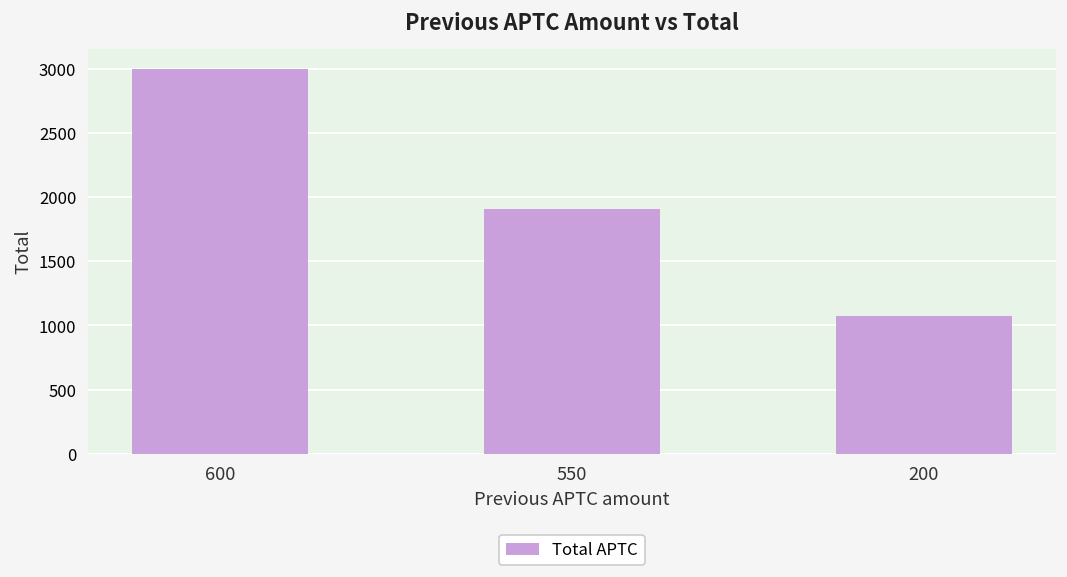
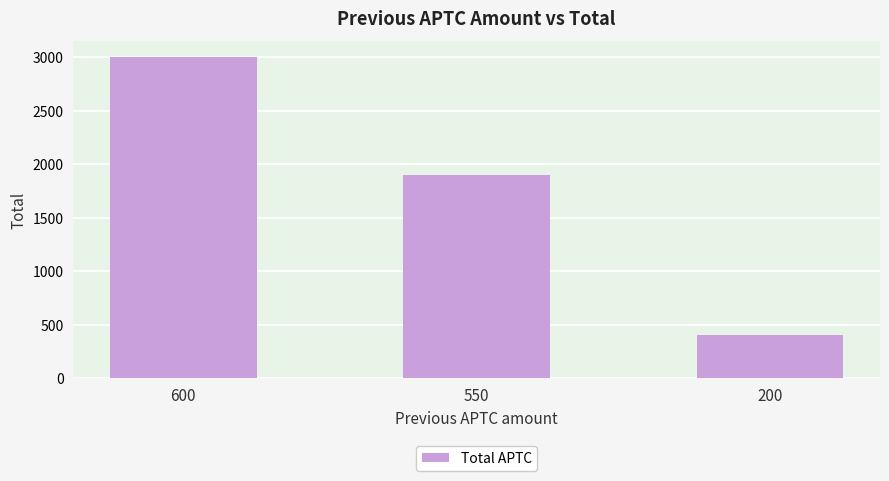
  {
    "600": 3000,
    "550": 1900,
-   "200": 1070
+   "200": 400
  }
